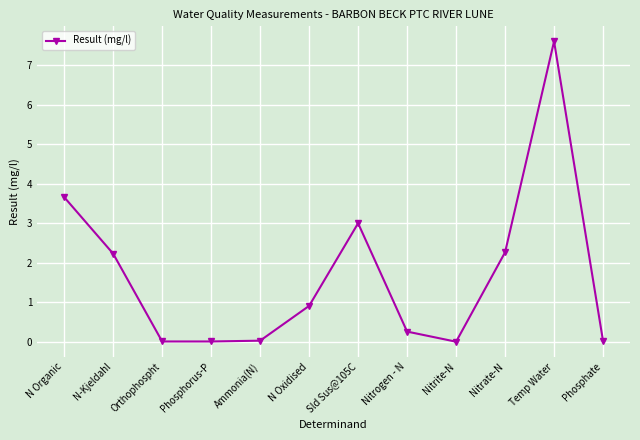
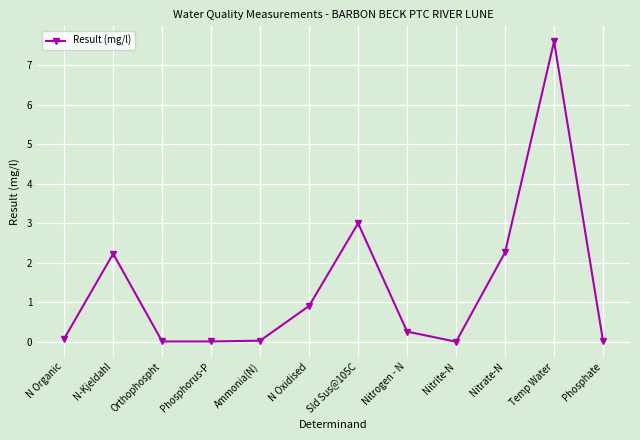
  {
-   "N Organic": 3.7,
+   "N Organic": 0.1,
    "N-Kjeldahl": 2.2,
    "Orthophospht": 0.0,
    "Phosphorus-P": 0.0,
    "Ammonia(N)": 0.0,
    "N Oxidised": 0.9,
    "Sld Sus@105C": 3.0,
    "Nitrogen - N": 0.3,
    "Nitrite-N": 0.0,
    "Nitrate-N": 2.3,
    "Temp Water": 7.6,
    "Phosphate": 0.0
  }
